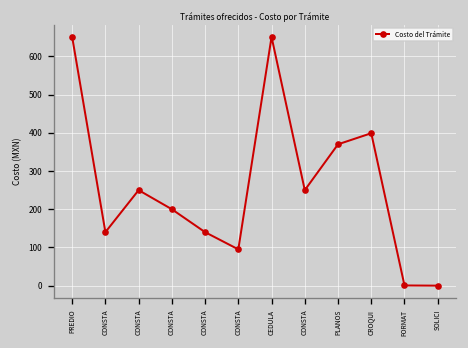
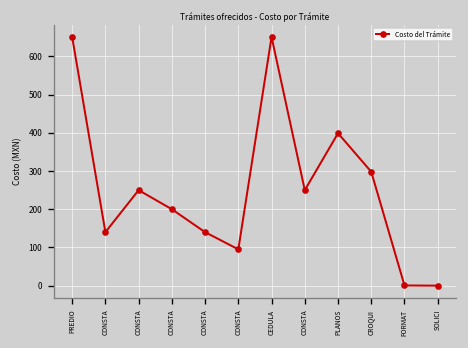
  {
    "PREDIO": 650,
    "CEDULA": 650,
-   "PLANOS": 370,
-   "CROQUI": 400,
+   "PLANOS": 400,
+   "CROQUI": 300,
    "FORMAT": 0,
    "SOLICI": 0
  }
